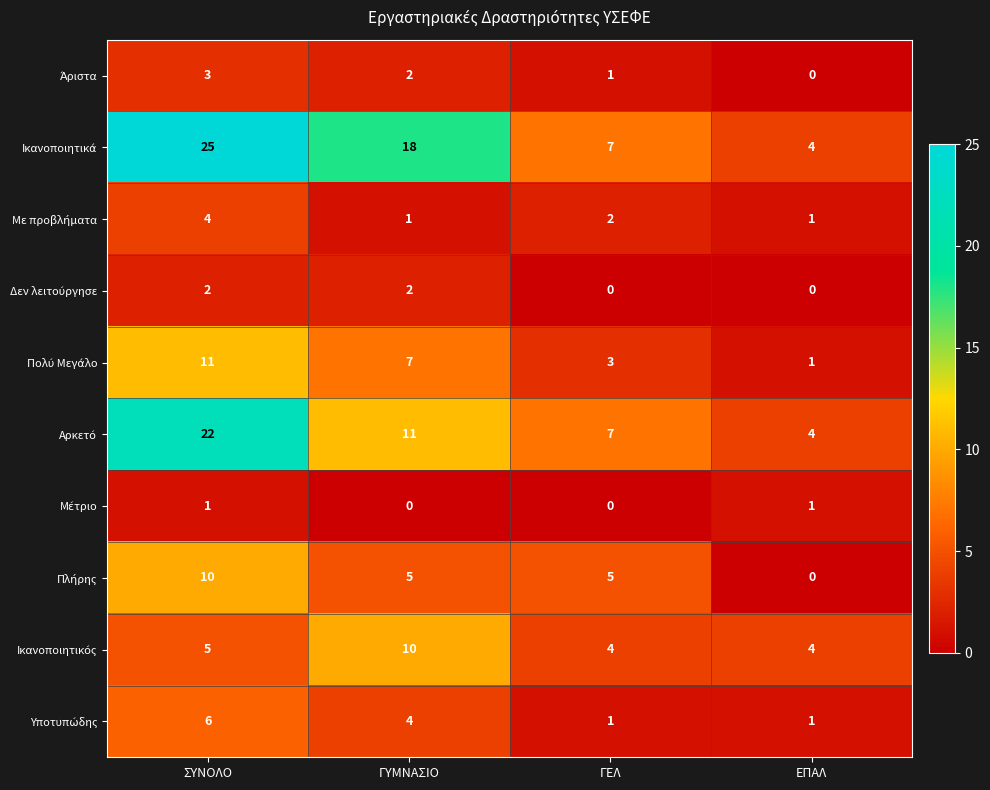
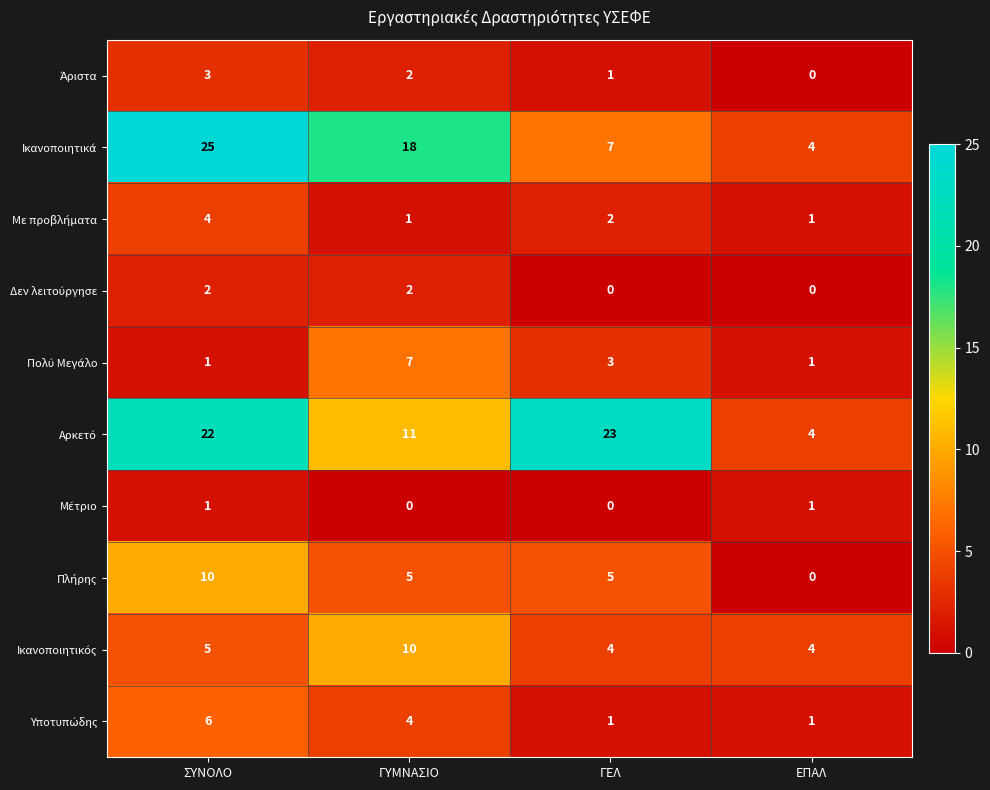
  {
    "Άριστα": {
      "ΣΥΝΟΛΟ": 3,
      "ΓΥΜΝΑΣΙΟ": 2,
      "ΓΕΛ": 1,
      "ΕΠΑΛ": 0
    },
    "Ικανοποιητικά": {
      "ΣΥΝΟΛΟ": 25,
      "ΓΥΜΝΑΣΙΟ": 18,
      "ΓΕΛ": 7,
      "ΕΠΑΛ": 4
    },
    "Με προβλήματα": {
      "ΣΥΝΟΛΟ": 4,
      "ΓΥΜΝΑΣΙΟ": 1,
      "ΓΕΛ": 2,
      "ΕΠΑΛ": 1
    },
    "Δεν λειτούργησε": {
      "ΣΥΝΟΛΟ": 2,
      "ΓΥΜΝΑΣΙΟ": 2,
      "ΓΕΛ": 0,
      "ΕΠΑΛ": 0
    },
    "Πολύ Μεγάλο": {
-     "ΣΥΝΟΛΟ": 11,
+     "ΣΥΝΟΛΟ": 1,
      "ΓΥΜΝΑΣΙΟ": 7,
      "ΓΕΛ": 3,
      "ΕΠΑΛ": 1
    },
    "Αρκετό": {
      "ΣΥΝΟΛΟ": 22,
      "ΓΥΜΝΑΣΙΟ": 11,
-     "ΓΕΛ": 7,
+     "ΓΕΛ": 23,
      "ΕΠΑΛ": 4
    },
    "Μέτριο": {
      "ΣΥΝΟΛΟ": 1,
      "ΓΥΜΝΑΣΙΟ": 0,
      "ΓΕΛ": 0,
      "ΕΠΑΛ": 1
    },
    "Πλήρης": {
      "ΣΥΝΟΛΟ": 10,
      "ΓΥΜΝΑΣΙΟ": 5,
      "ΓΕΛ": 5,
      "ΕΠΑΛ": 0
    },
    "Ικανοποιητικός": {
      "ΣΥΝΟΛΟ": 5,
      "ΓΥΜΝΑΣΙΟ": 10,
      "ΓΕΛ": 4,
      "ΕΠΑΛ": 4
    },
    "Υποτυπώδης": {
      "ΣΥΝΟΛΟ": 6,
      "ΓΥΜΝΑΣΙΟ": 4,
      "ΓΕΛ": 1,
      "ΕΠΑΛ": 1
    }
  }
